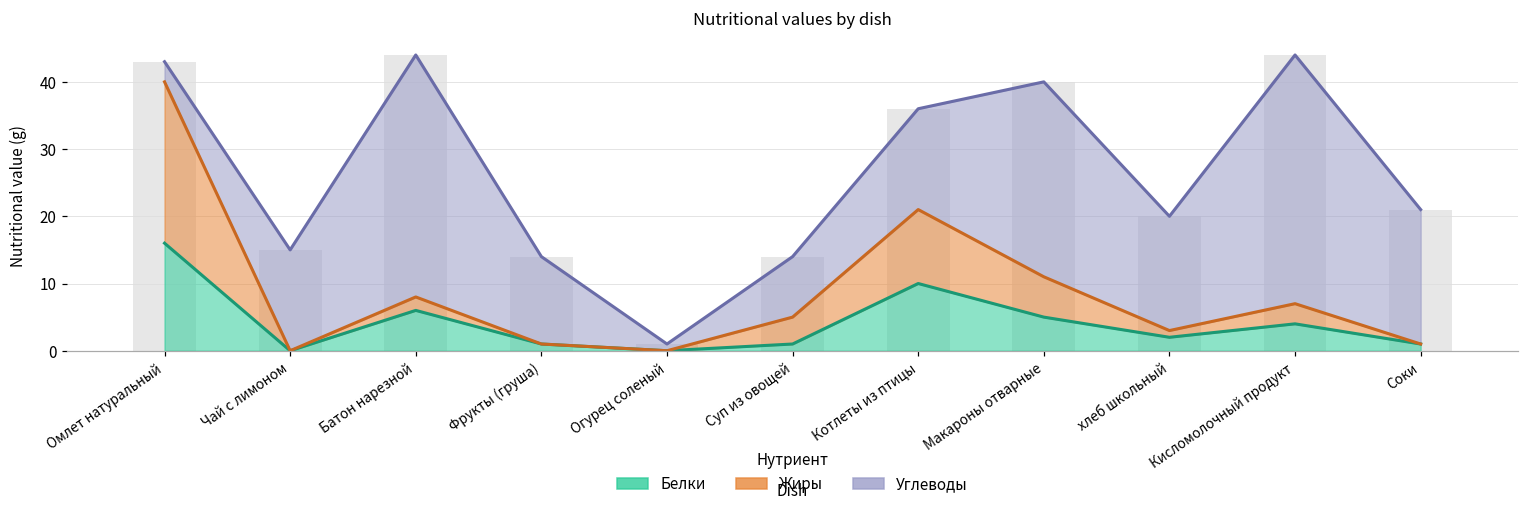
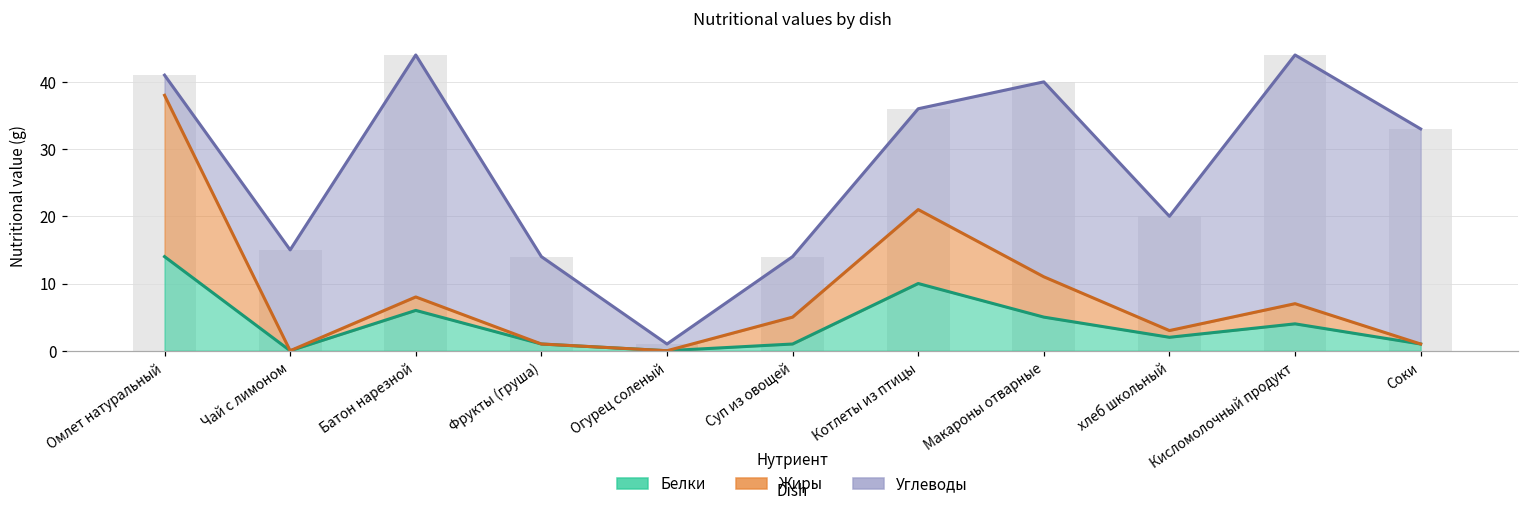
  {
    "Белки": {
-     "Омлет натуральный": 16,
+     "Омлет натуральный": 14,
      "Батон нарезной": 6,
      "Суп из овощей": 1,
      "Котлеты из птицы": 10,
      "Макароны отварные": 5,
      "хлеб школьный": 2,
      "Кисломолочный продукт": 4
    },
    "Жиры": {
      "Омлет натуральный": 24,
      "Батон нарезной": 2,
      "Суп из овощей": 4,
      "Котлеты из птицы": 11,
      "Макароны отварные": 6,
      "хлеб школьный": 1,
      "Кисломолочный продукт": 3
    },
    "Углеводы": {
      "Омлет натуральный": 3,
      "Чай с лимоном": 15,
      "Батон нарезной": 36,
      "Фрукты (груша)": 13,
      "Огурец соленый": 1,
      "Суп из овощей": 9,
      "Котлеты из птицы": 15,
      "Макароны отварные": 29,
      "хлеб школьный": 17,
      "Кисломолочный продукт": 37,
-     "Соки": 20
+     "Соки": 32
    }
  }
